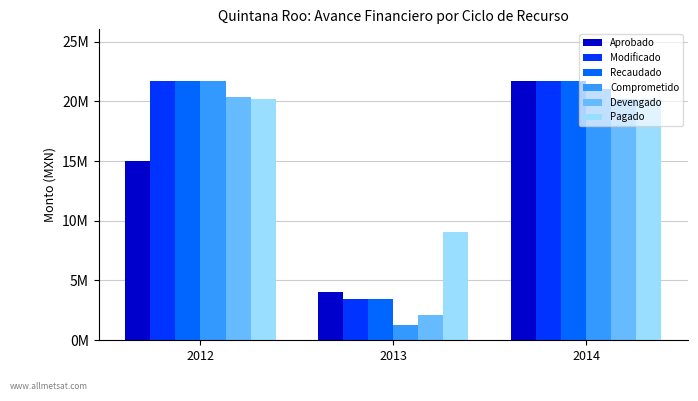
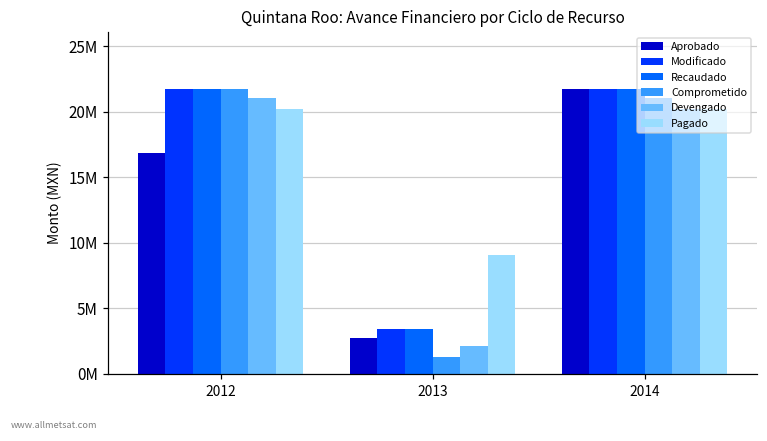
  {
    "Aprobado": {
-     "2012": 15000000,
-     "2013": 4000000,
+     "2012": 16900000,
+     "2013": 2700000,
      "2014": 21700000
    },
    "Comprometido": {
      "2012": 21700000,
      "2013": 1300000
    },
    "Devengado": {
-     "2012": 20300000,
+     "2012": 21100000,
      "2013": 2100000
    },
    "Pagado": {
      "2012": 20200000,
      "2013": 9100000
    }
  }
